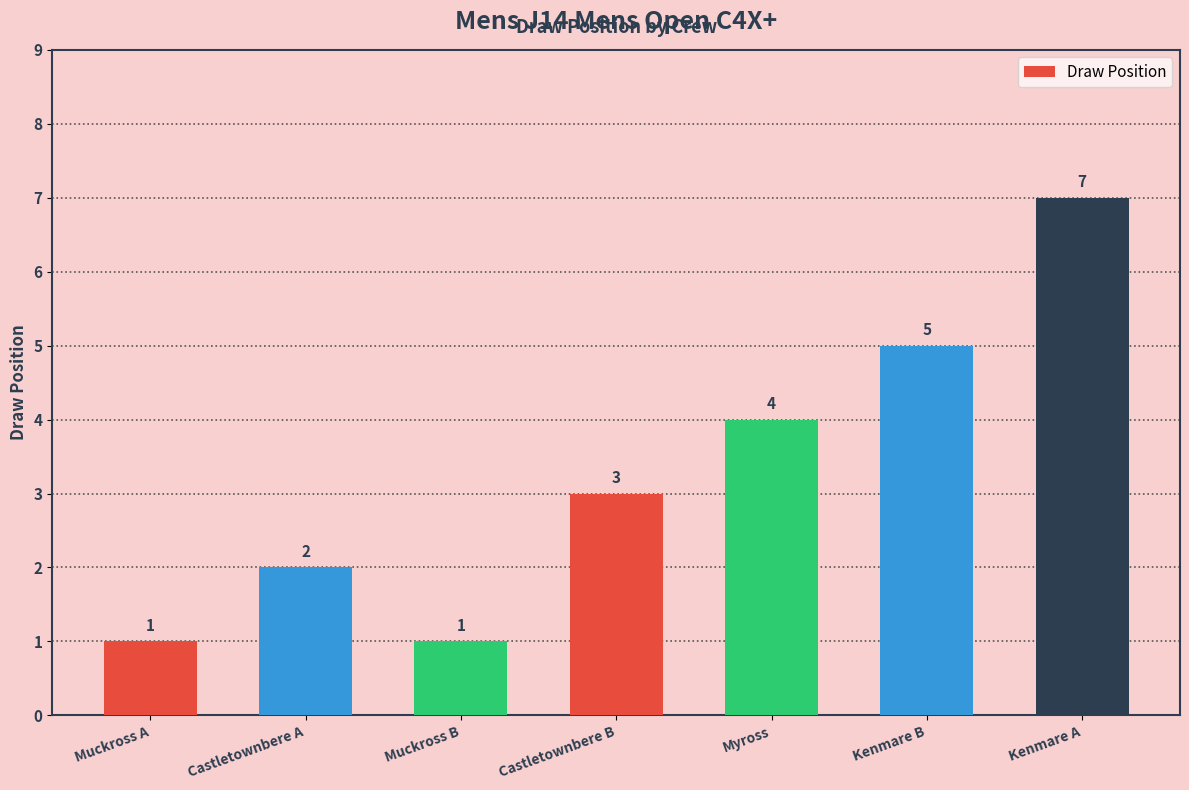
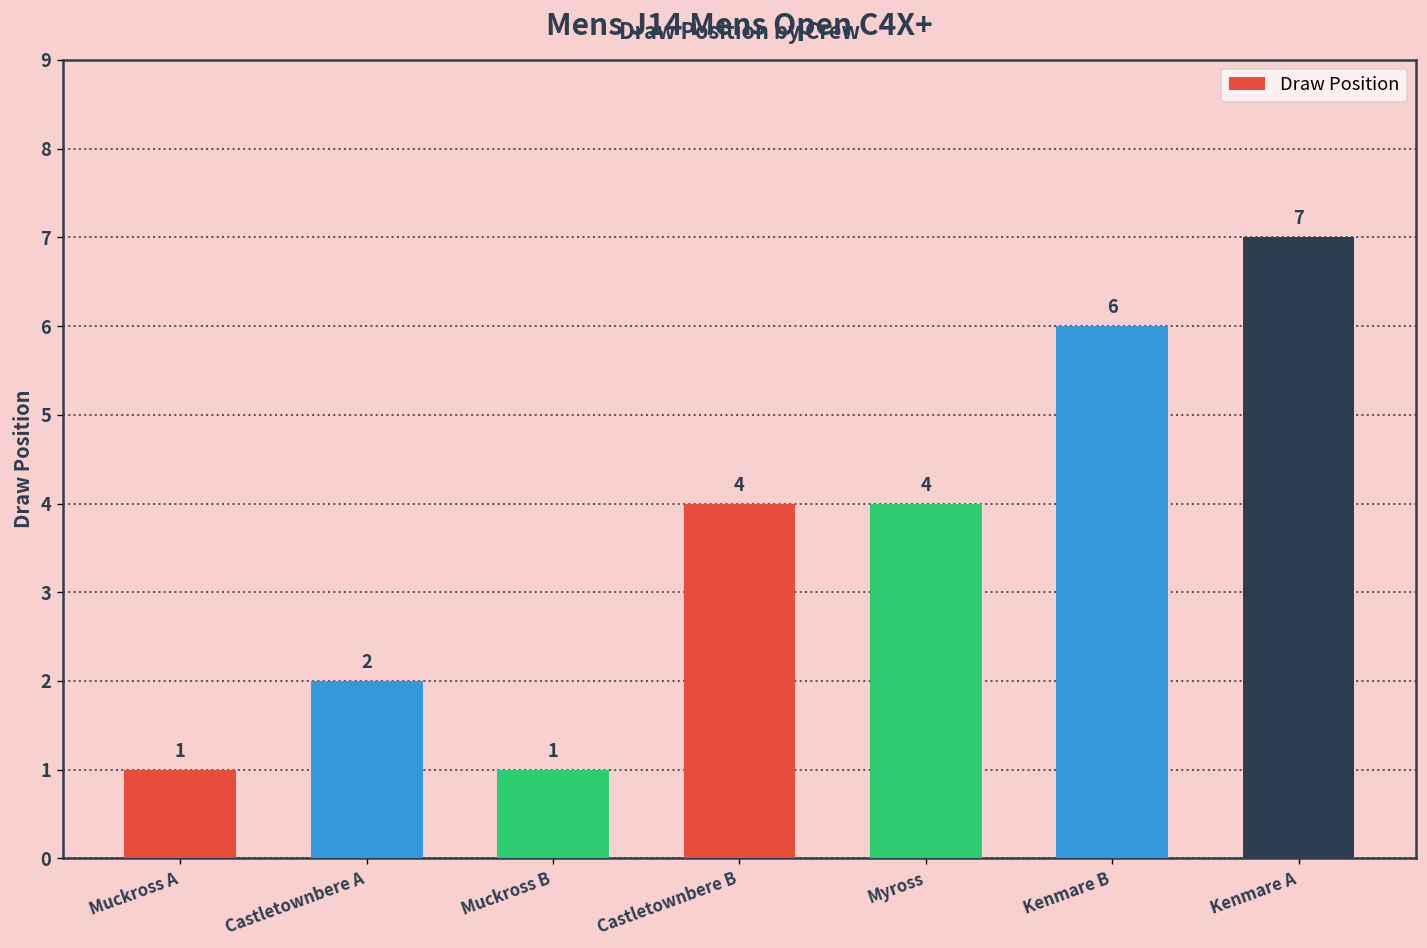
  {
    "Muckross A": 1,
    "Castletownbere A": 2,
    "Muckross B": 1,
-   "Castletownbere B": 3,
+   "Castletownbere B": 4,
    "Myross": 4,
-   "Kenmare B": 5,
+   "Kenmare B": 6,
    "Kenmare A": 7
  }
